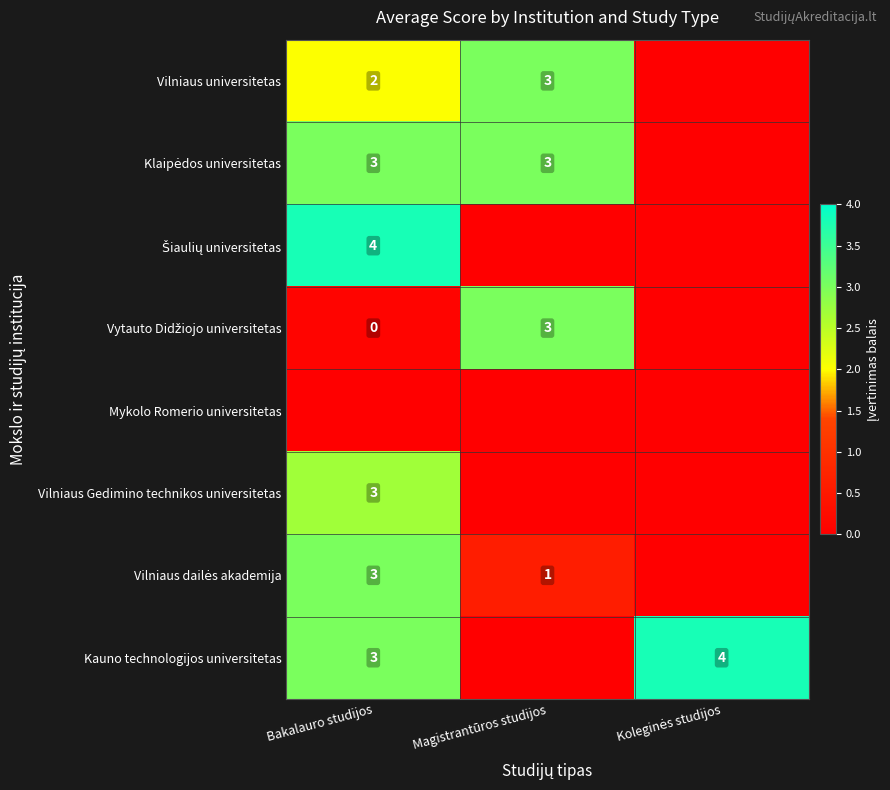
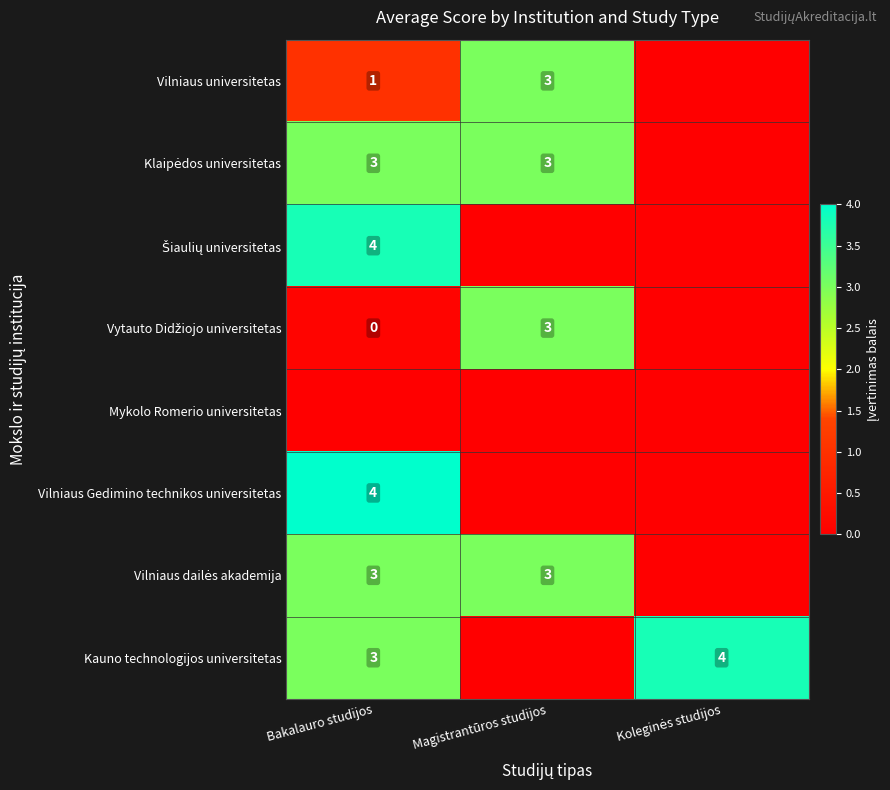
  {
    "Vilniaus universitetas": {
-     "Bakalauro studijos": 2
+     "Bakalauro studijos": 1
    },
    "Vilniaus Gedimino technikos universitetas": {
-     "Bakalauro studijos": 3
+     "Bakalauro studijos": 4
    },
    "Vilniaus dailės akademija": {
-     "Magistrantūros studijos": 1
+     "Magistrantūros studijos": 3
    }
  }
